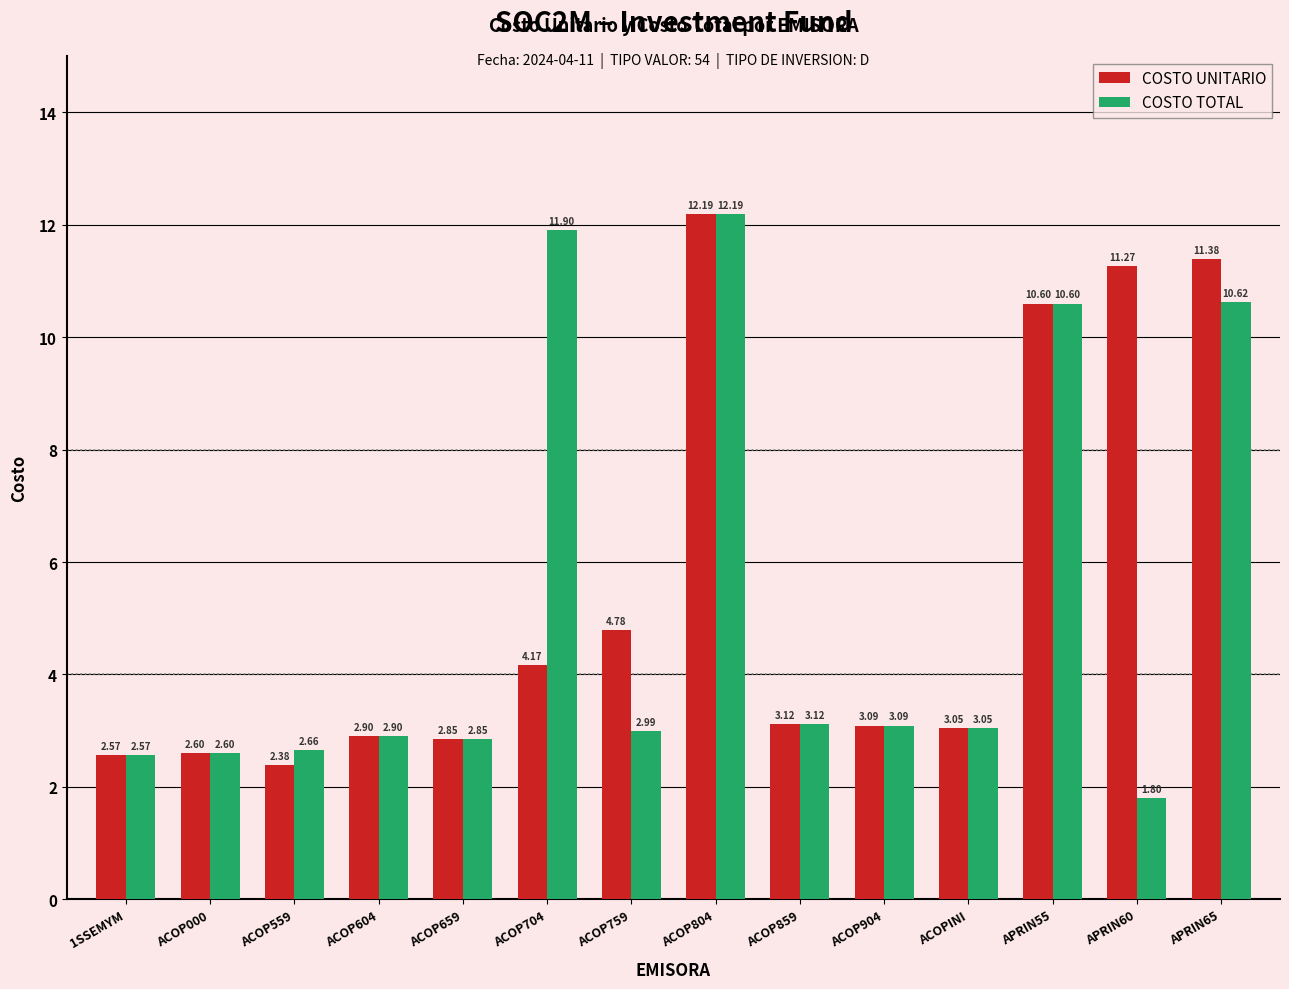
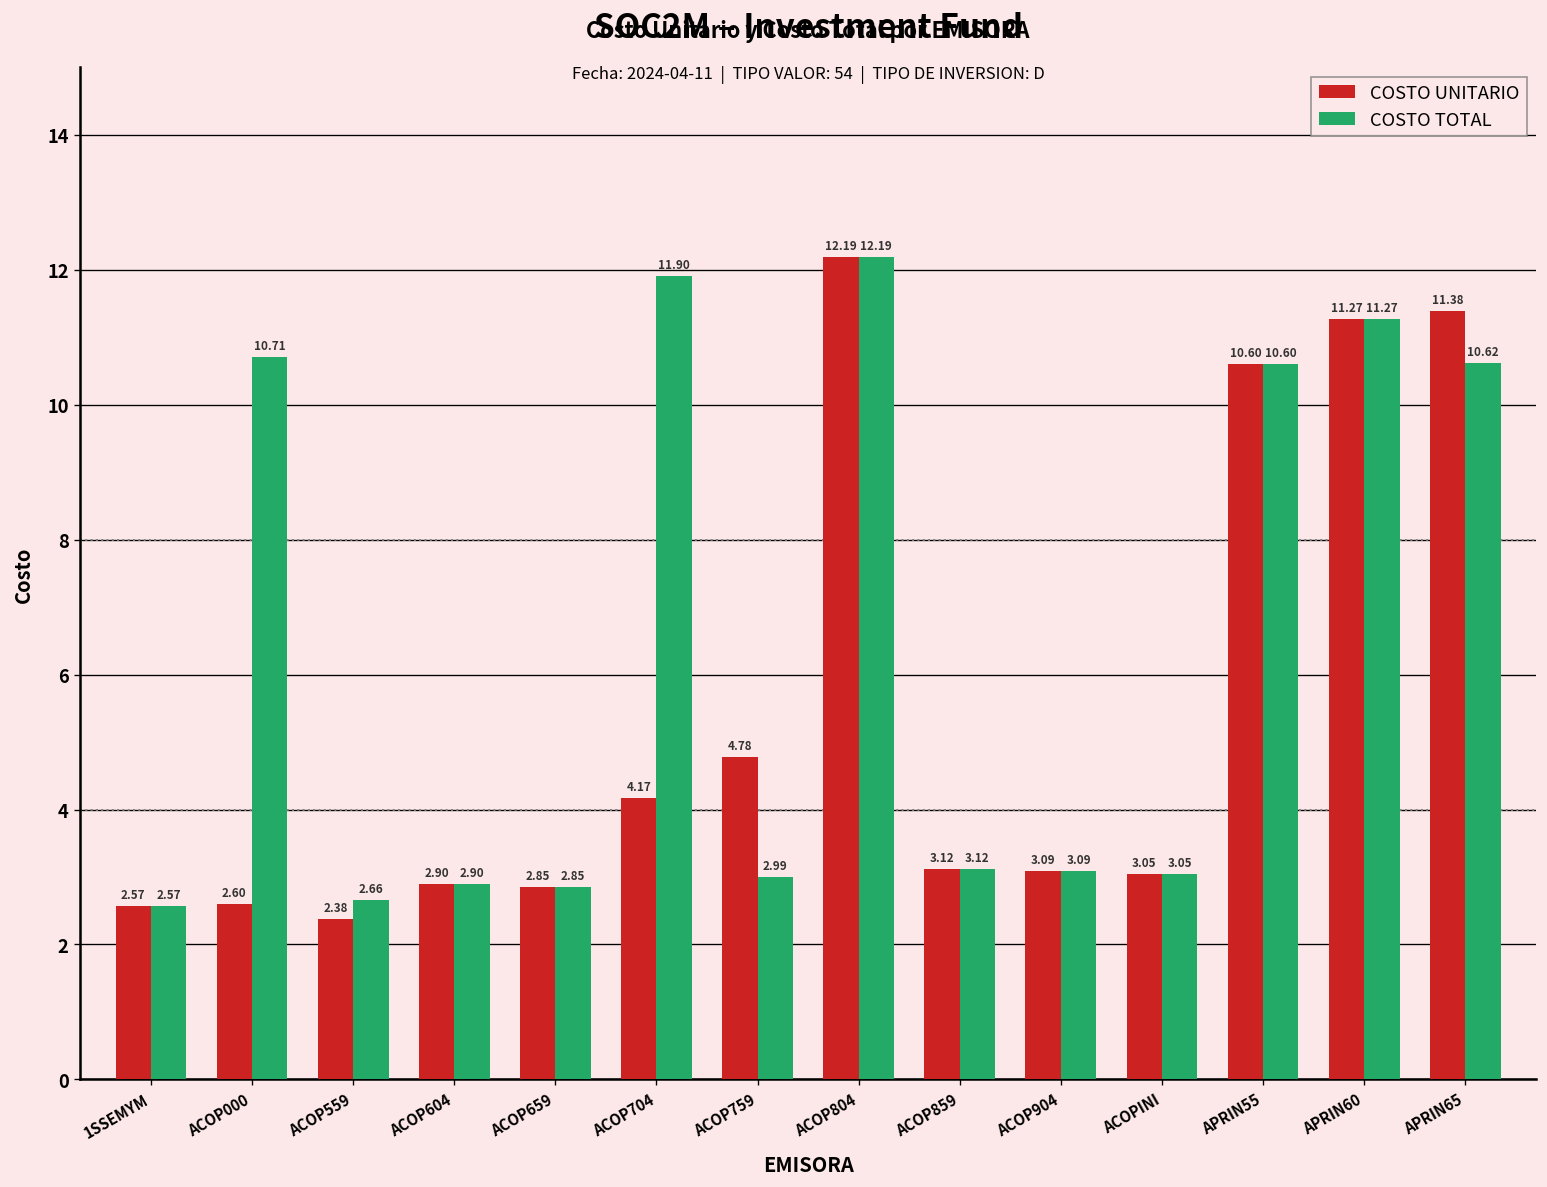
  {
    "COSTO UNITARIO": {
      "1SSEMYM": 2.57,
      "ACOP000": 2.60,
      "ACOP559": 2.38,
      "ACOP604": 2.90,
      "ACOP659": 2.85,
      "ACOP704": 4.17,
      "ACOP759": 4.78,
      "ACOP804": 12.19,
      "ACOP859": 3.12,
      "ACOP904": 3.09,
      "ACOPINI": 3.05,
      "APRIN55": 10.60,
      "APRIN60": 11.27,
      "APRIN65": 11.38
    },
    "COSTO TOTAL": {
      "1SSEMYM": 2.57,
-     "ACOP000": 2.60,
+     "ACOP000": 10.71,
      "ACOP559": 2.66,
      "ACOP604": 2.90,
      "ACOP659": 2.85,
      "ACOP704": 11.90,
      "ACOP759": 2.99,
      "ACOP804": 12.19,
      "ACOP859": 3.12,
      "ACOP904": 3.09,
      "ACOPINI": 3.05,
      "APRIN55": 10.60,
-     "APRIN60": 1.80,
+     "APRIN60": 11.27,
      "APRIN65": 10.62
    }
  }
